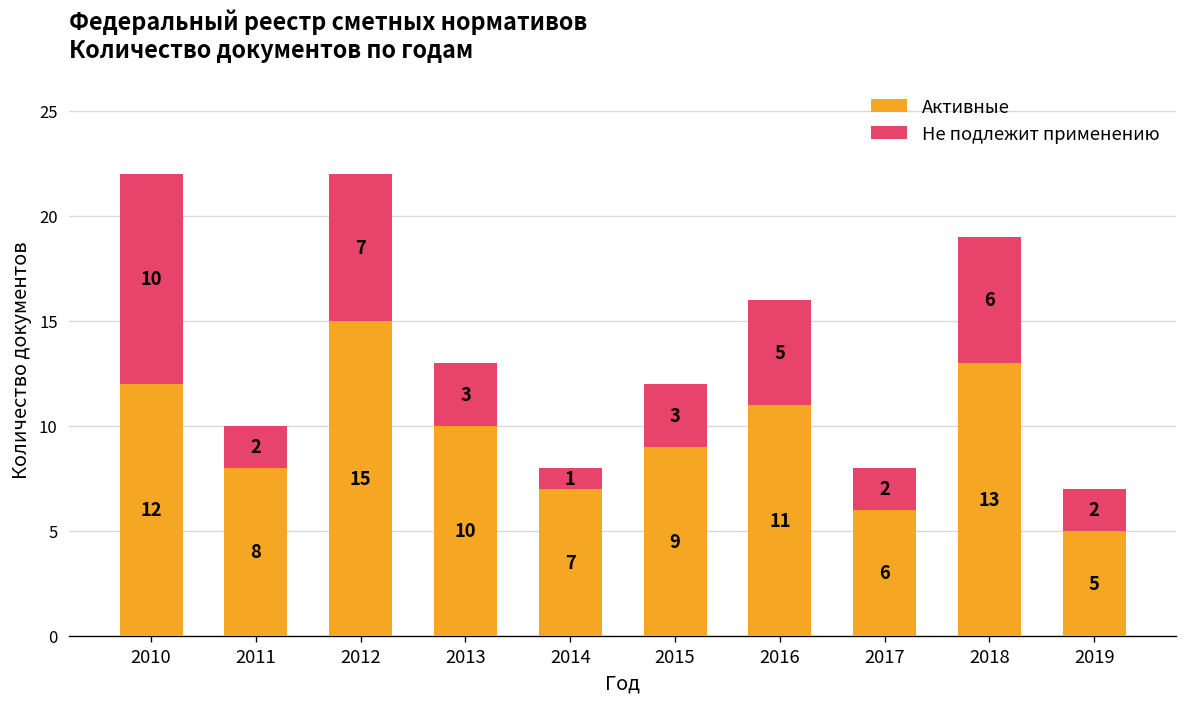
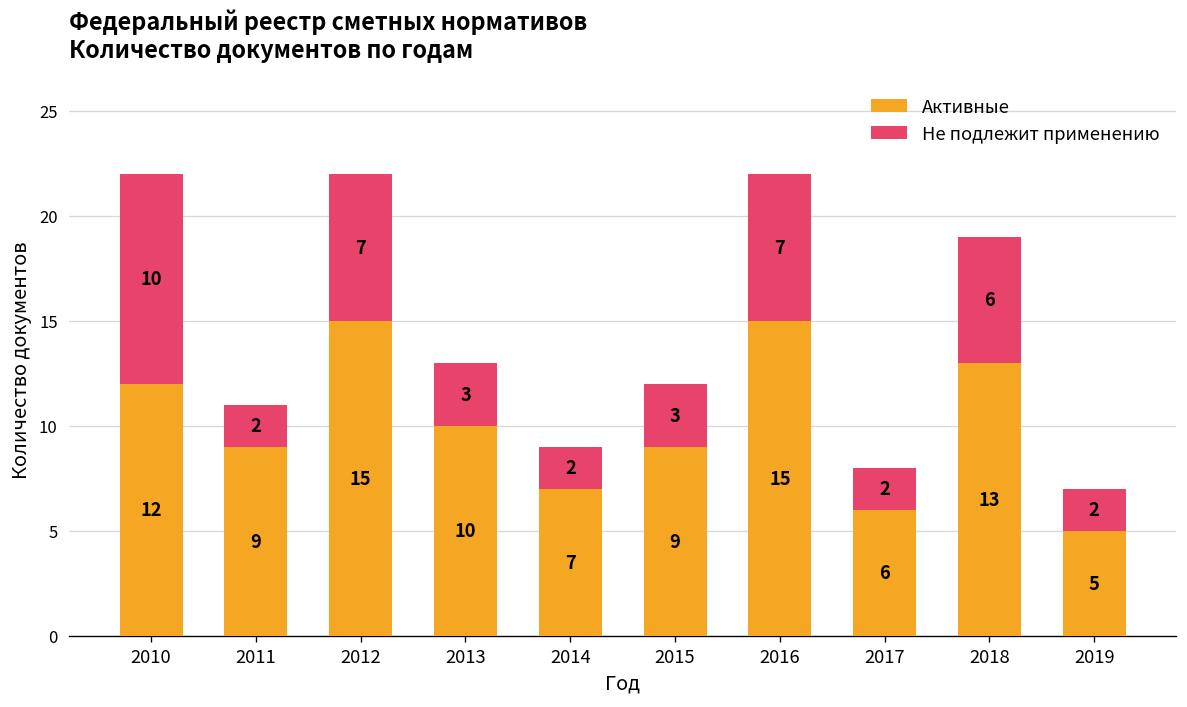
  {
    "Активные": {
      "2010": 12,
-     "2011": 8,
+     "2011": 9,
      "2012": 15,
      "2013": 10,
      "2014": 7,
      "2015": 9,
-     "2016": 11,
+     "2016": 15,
      "2017": 6,
      "2018": 13,
      "2019": 5
    },
    "Не подлежит применению": {
      "2010": 10,
      "2011": 2,
      "2012": 7,
      "2013": 3,
-     "2014": 1,
+     "2014": 2,
      "2015": 3,
-     "2016": 5,
+     "2016": 7,
      "2017": 2,
      "2018": 6,
      "2019": 2
    }
  }
